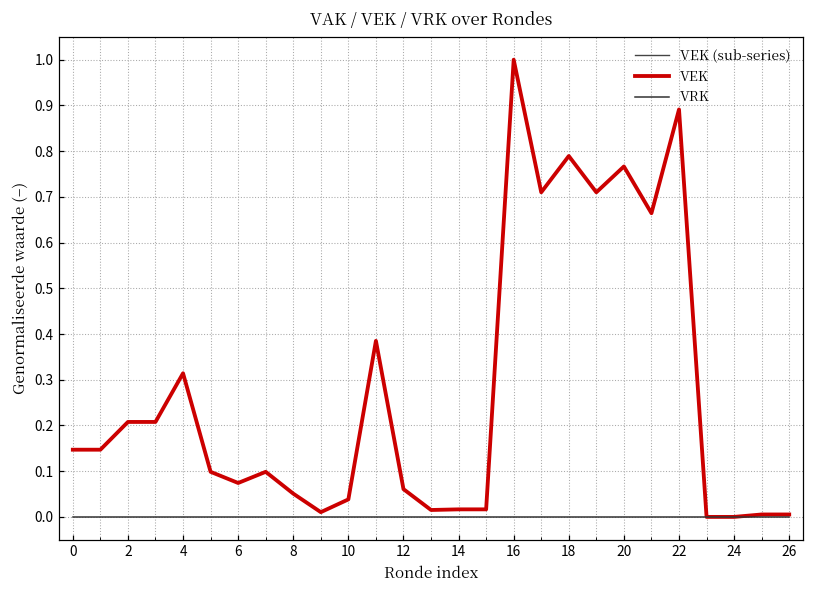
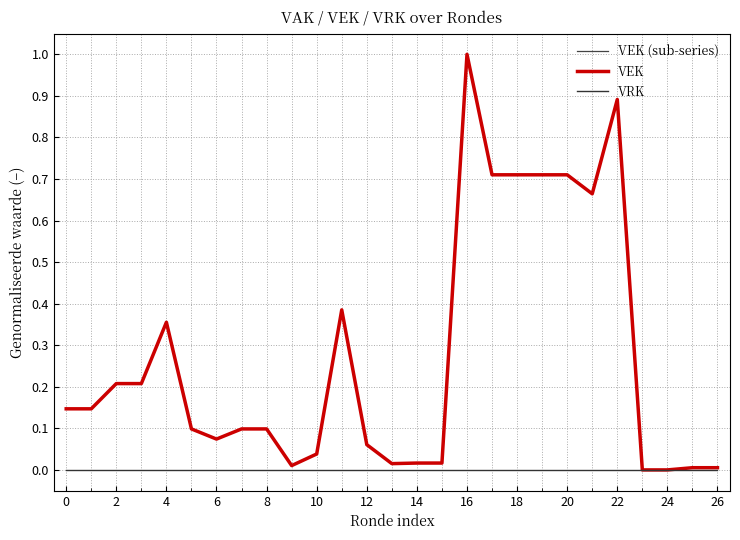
  {
    "VEK": {
-     "4": 0.31,
-     "8": 0.05,
-     "18": 0.79,
-     "20": 0.77
+     "4": 0.36,
+     "8": 0.10,
+     "18": 0.71,
+     "20": 0.71
    }
  }
